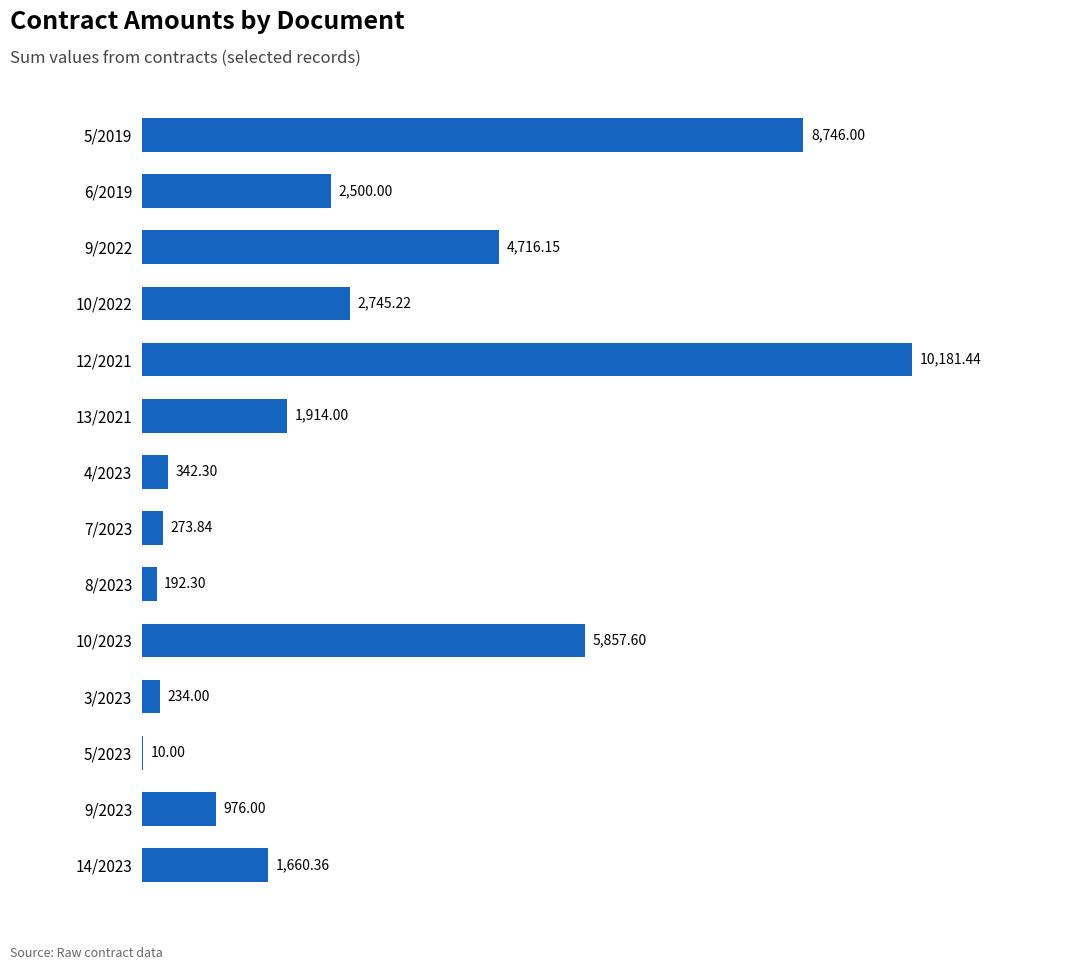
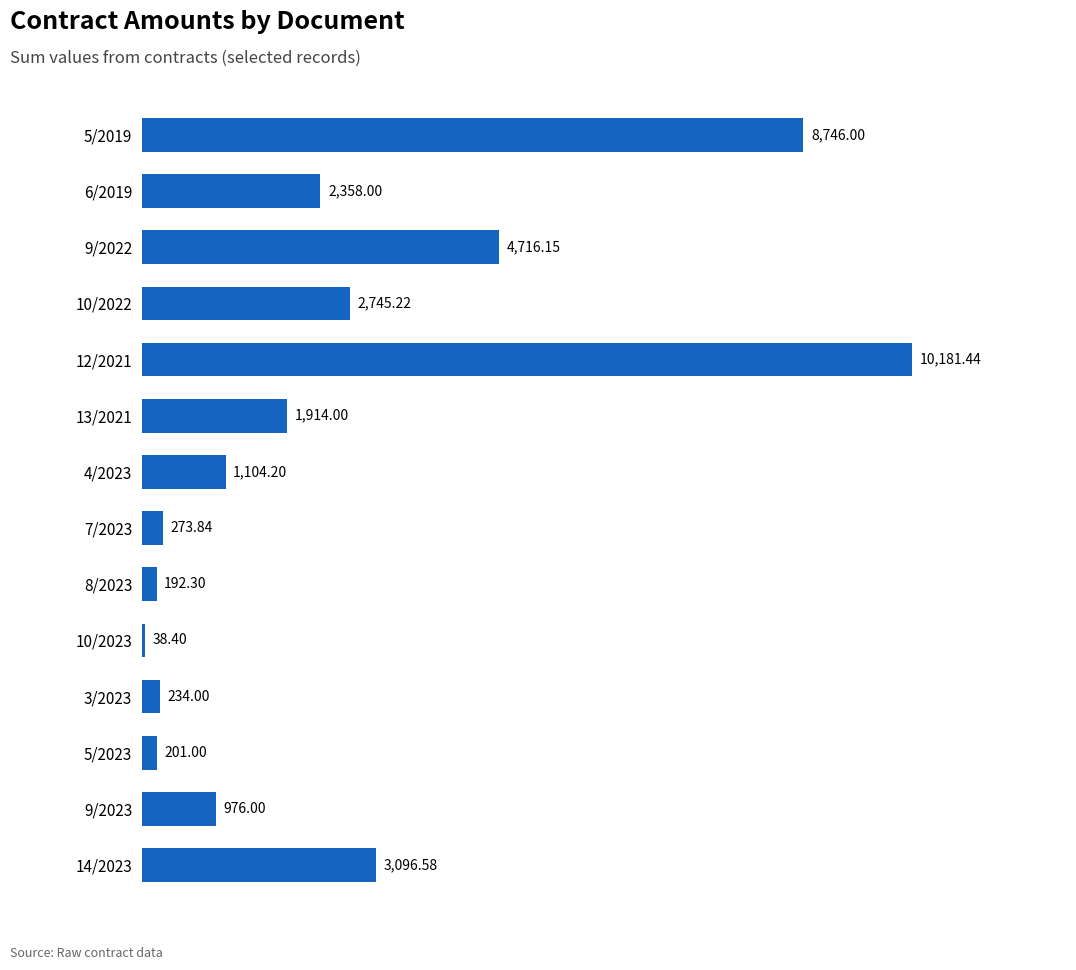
  {
    "5/2019": "8,746.00",
-   "6/2019": "2,500.00",
+   "6/2019": "2,358.00",
    "9/2022": "4,716.15",
    "10/2022": "2,745.22",
    "12/2021": "10,181.44",
    "13/2021": "1,914.00",
-   "4/2023": "342.30",
+   "4/2023": "1,104.20",
    "7/2023": "273.84",
    "8/2023": "192.30",
-   "10/2023": "5,857.60",
+   "10/2023": "38.40",
    "3/2023": "234.00",
-   "5/2023": "10.00",
+   "5/2023": "201.00",
    "9/2023": "976.00",
-   "14/2023": "1,660.36"
+   "14/2023": "3,096.58"
  }
